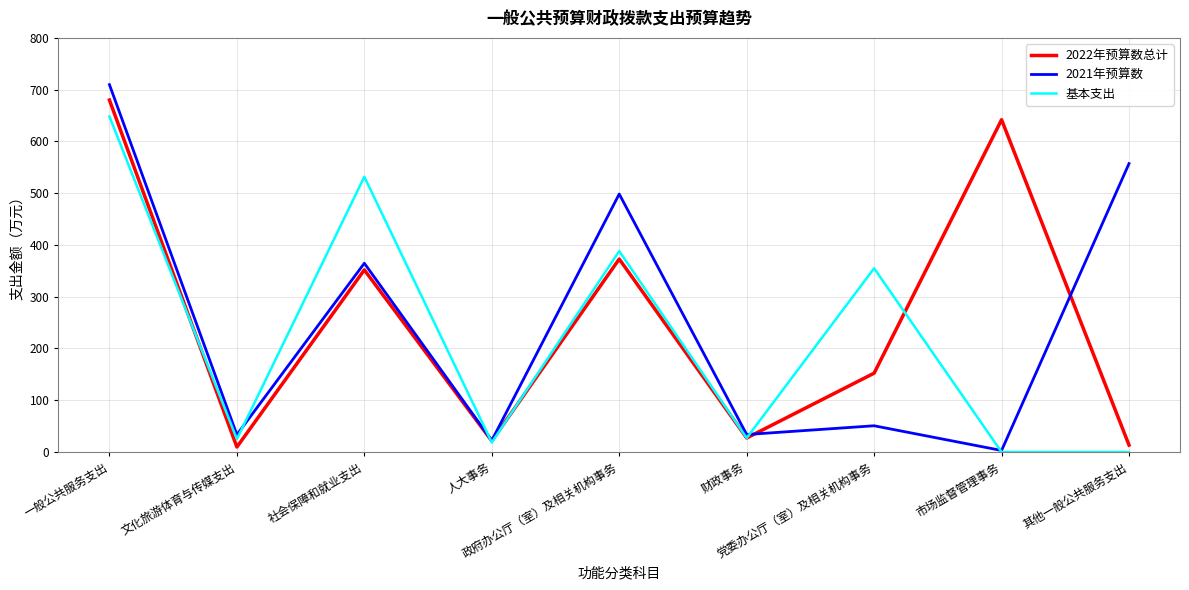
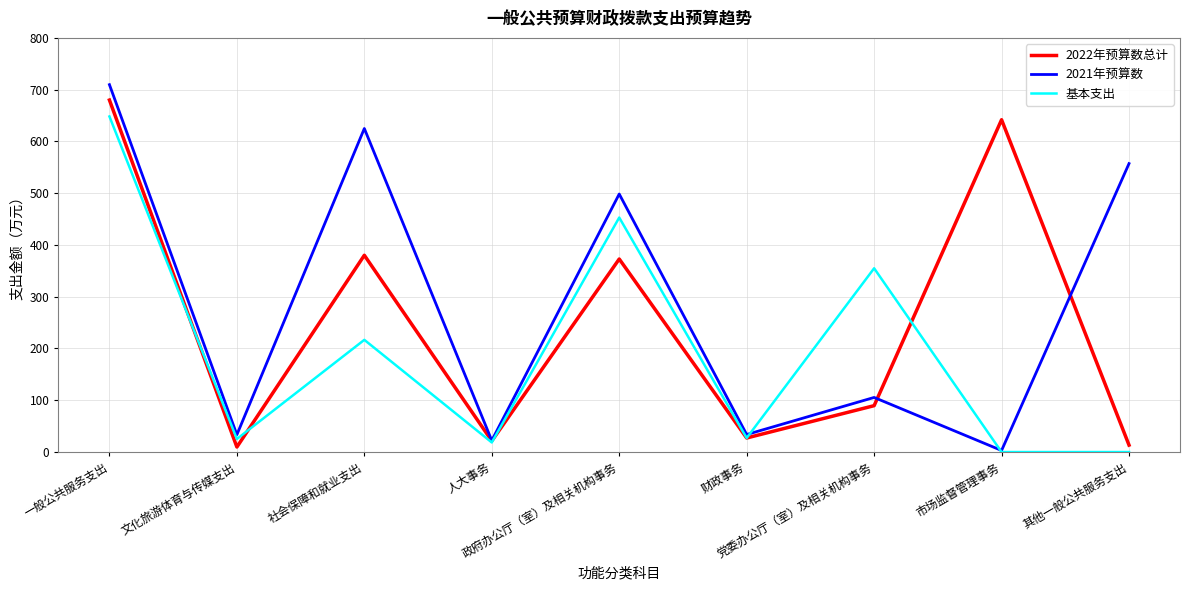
  {
    "2022年预算数总计": {
      "一般公共服务支出": 680,
      "文化旅游体育与传媒支出": 10,
-     "社会保障和就业支出": 350,
+     "社会保障和就业支出": 380,
      "政府办公厅（室）及相关机构事务": 370,
-     "党委办公厅（室）及相关机构事务": 150,
+     "党委办公厅（室）及相关机构事务": 90,
      "市场监督管理事务": 640,
      "其他一般公共服务支出": 10
    },
    "2021年预算数": {
      "一般公共服务支出": 710,
      "文化旅游体育与传媒支出": 30,
-     "社会保障和就业支出": 360,
+     "社会保障和就业支出": 620,
      "政府办公厅（室）及相关机构事务": 500,
      "财政事务": 30,
-     "党委办公厅（室）及相关机构事务": 50,
+     "党委办公厅（室）及相关机构事务": 110,
      "其他一般公共服务支出": 560
    },
    "基本支出": {
      "一般公共服务支出": 650,
      "文化旅游体育与传媒支出": 30,
-     "社会保障和就业支出": 530,
-     "政府办公厅（室）及相关机构事务": 390,
+     "社会保障和就业支出": 220,
+     "政府办公厅（室）及相关机构事务": 450,
      "党委办公厅（室）及相关机构事务": 350,
      "其他一般公共服务支出": 0
    }
  }
